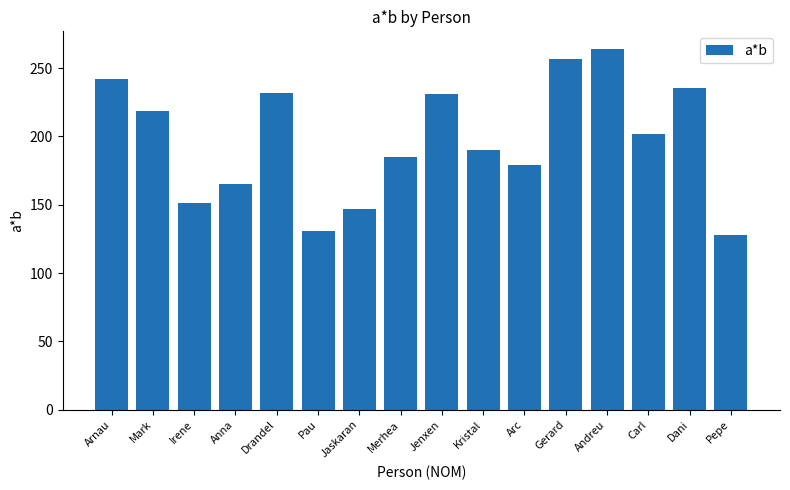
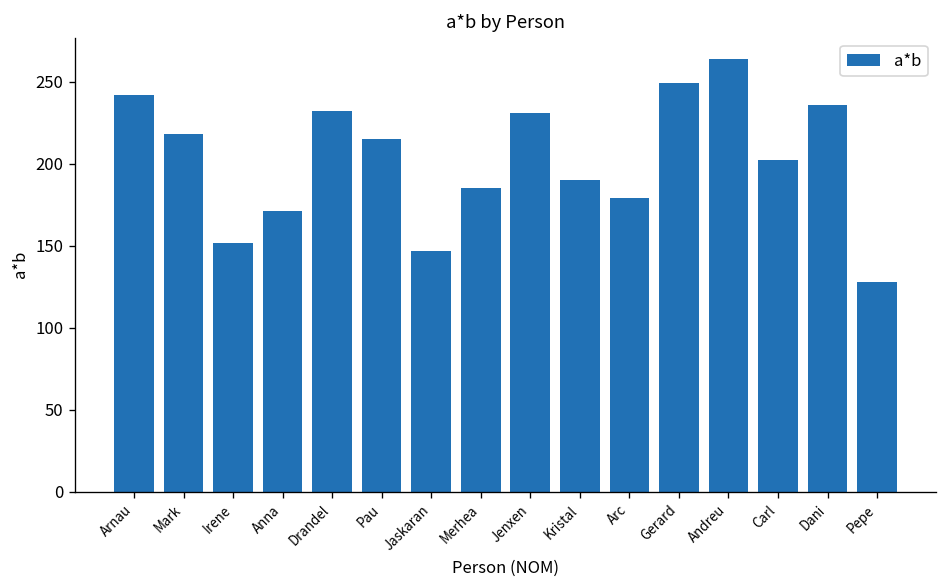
  {
    "Arnau": 242,
    "Mark": 218,
    "Irene": 152,
-   "Anna": 165,
+   "Anna": 171,
    "Drandel": 232,
-   "Pau": 131,
+   "Pau": 215,
    "Jaskaran": 147,
    "Merhea": 185,
    "Jenxen": 231,
    "Kristal": 190,
    "Arc": 179,
-   "Gerard": 257,
+   "Gerard": 249,
    "Andreu": 264,
    "Carl": 202,
    "Dani": 236,
    "Pepe": 128
  }
